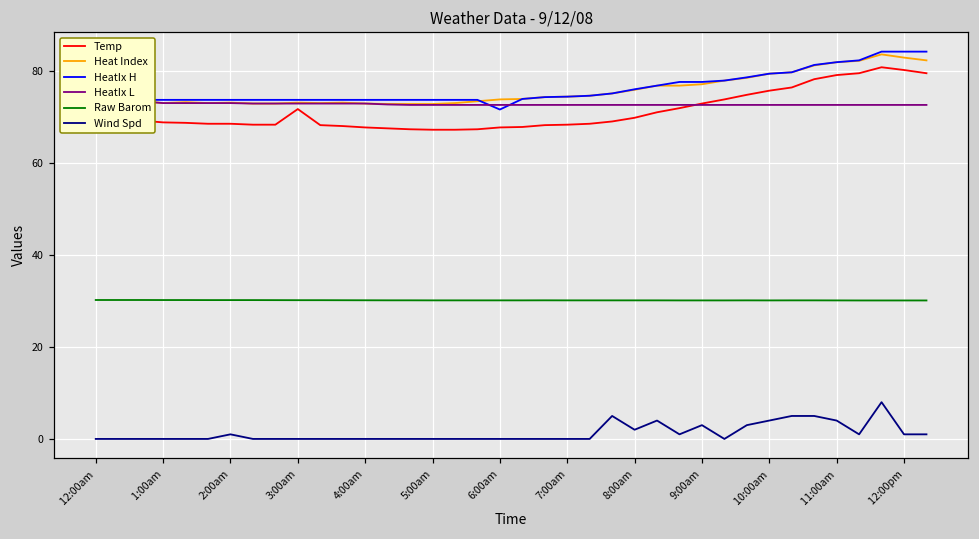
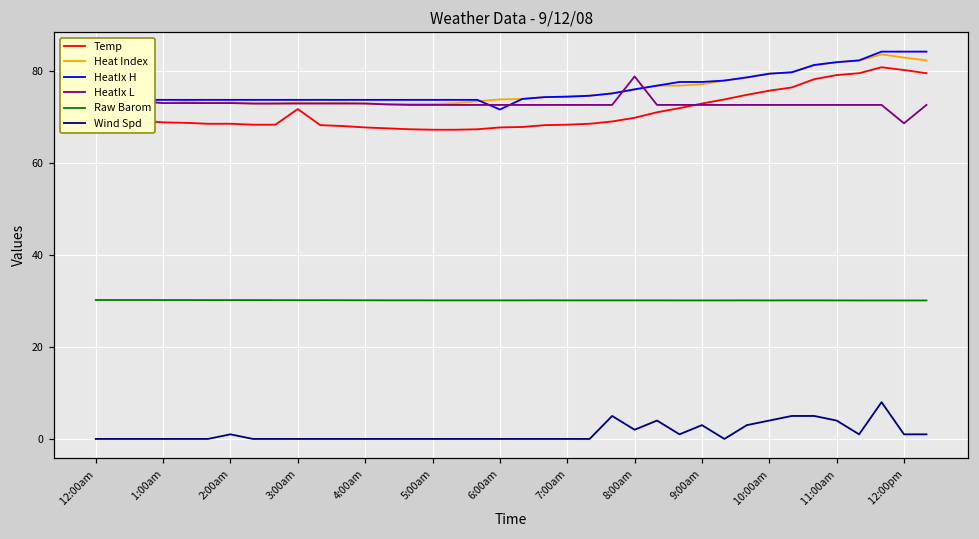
  {
    "Temp": {
      "1:00am": 69,
      "2:00am": 69,
      "3:00am": 72,
      "4:00am": 68,
      "5:00am": 67,
      "6:00am": 68,
      "7:00am": 68,
      "8:00am": 70,
      "10:00am": 76,
      "11:00am": 79,
      "12:00pm": 80
    },
    "Heat Index": {
      "6:00am": 74,
      "12:00pm": 83
    },
    "HeatIx H": {
      "1:00am": 74,
      "4:00am": 74,
      "5:00am": 74,
      "6:00am": 72,
      "12:00pm": 84
    },
    "HeatIx L": {
      "6:00am": 73,
      "7:00am": 73,
-     "8:00am": 73,
+     "8:00am": 79,
      "10:00am": 73,
      "11:00am": 73,
-     "12:00pm": 73
+     "12:00pm": 69
    },
    "Raw Barom": {
      "12:00am": 30,
      "1:00am": 30,
      "2:00am": 30,
      "3:00am": 30,
      "4:00am": 30,
      "5:00am": 30,
      "6:00am": 30,
      "7:00am": 30,
      "8:00am": 30,
      "9:00am": 30,
      "10:00am": 30,
      "11:00am": 30,
      "12:00pm": 30
    },
    "Wind Spd": {
      "12:00am": 0,
      "1:00am": 0,
      "2:00am": 1,
      "3:00am": 0,
      "4:00am": 0,
      "5:00am": 0,
      "6:00am": 0,
      "7:00am": 0,
      "8:00am": 2,
      "9:00am": 3,
      "10:00am": 4,
      "11:00am": 4,
      "12:00pm": 1
    }
  }
